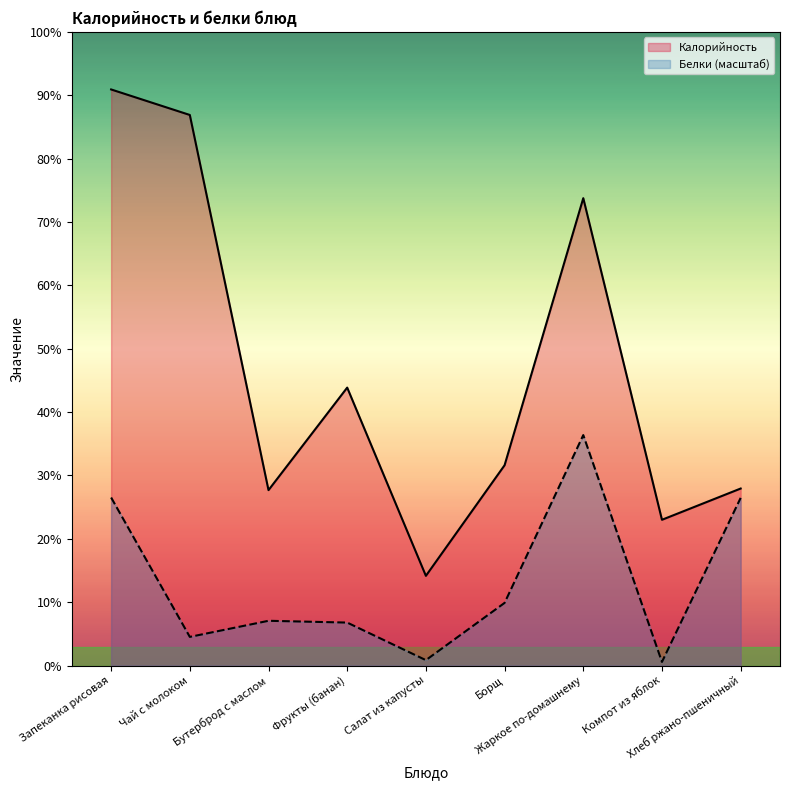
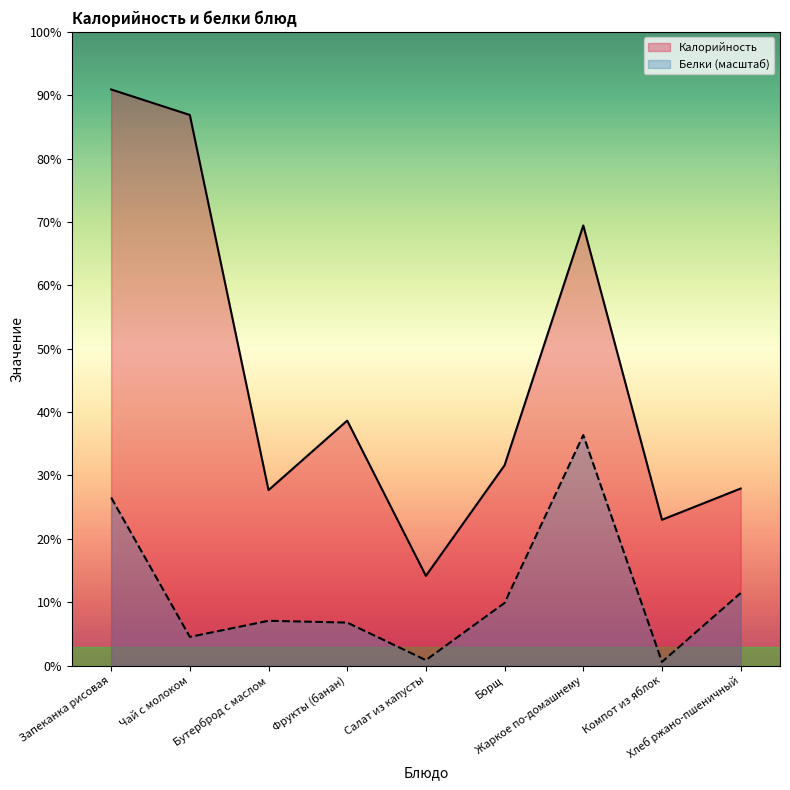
  {
    "Калорийность": {
      "Запеканка рисовая": "91%",
      "Чай с молоком": "87%",
      "Бутерброд с маслом": "28%",
-     "Фрукты (банан)": "44%",
+     "Фрукты (банан)": "39%",
      "Салат из капусты": "14%",
      "Борщ": "32%",
-     "Жаркое по-домашнему": "74%",
+     "Жаркое по-домашнему": "69%",
      "Компот из яблок": "23%",
      "Хлеб ржано-пшеничный": "28%"
    },
    "Белки (масштаб)": {
      "Запеканка рисовая": "27%",
      "Чай с молоком": "5%",
      "Бутерброд с маслом": "7%",
      "Фрукты (банан)": "7%",
      "Борщ": "10%",
      "Жаркое по-домашнему": "36%",
-     "Хлеб ржано-пшеничный": "26%"
+     "Хлеб ржано-пшеничный": "11%"
    }
  }
